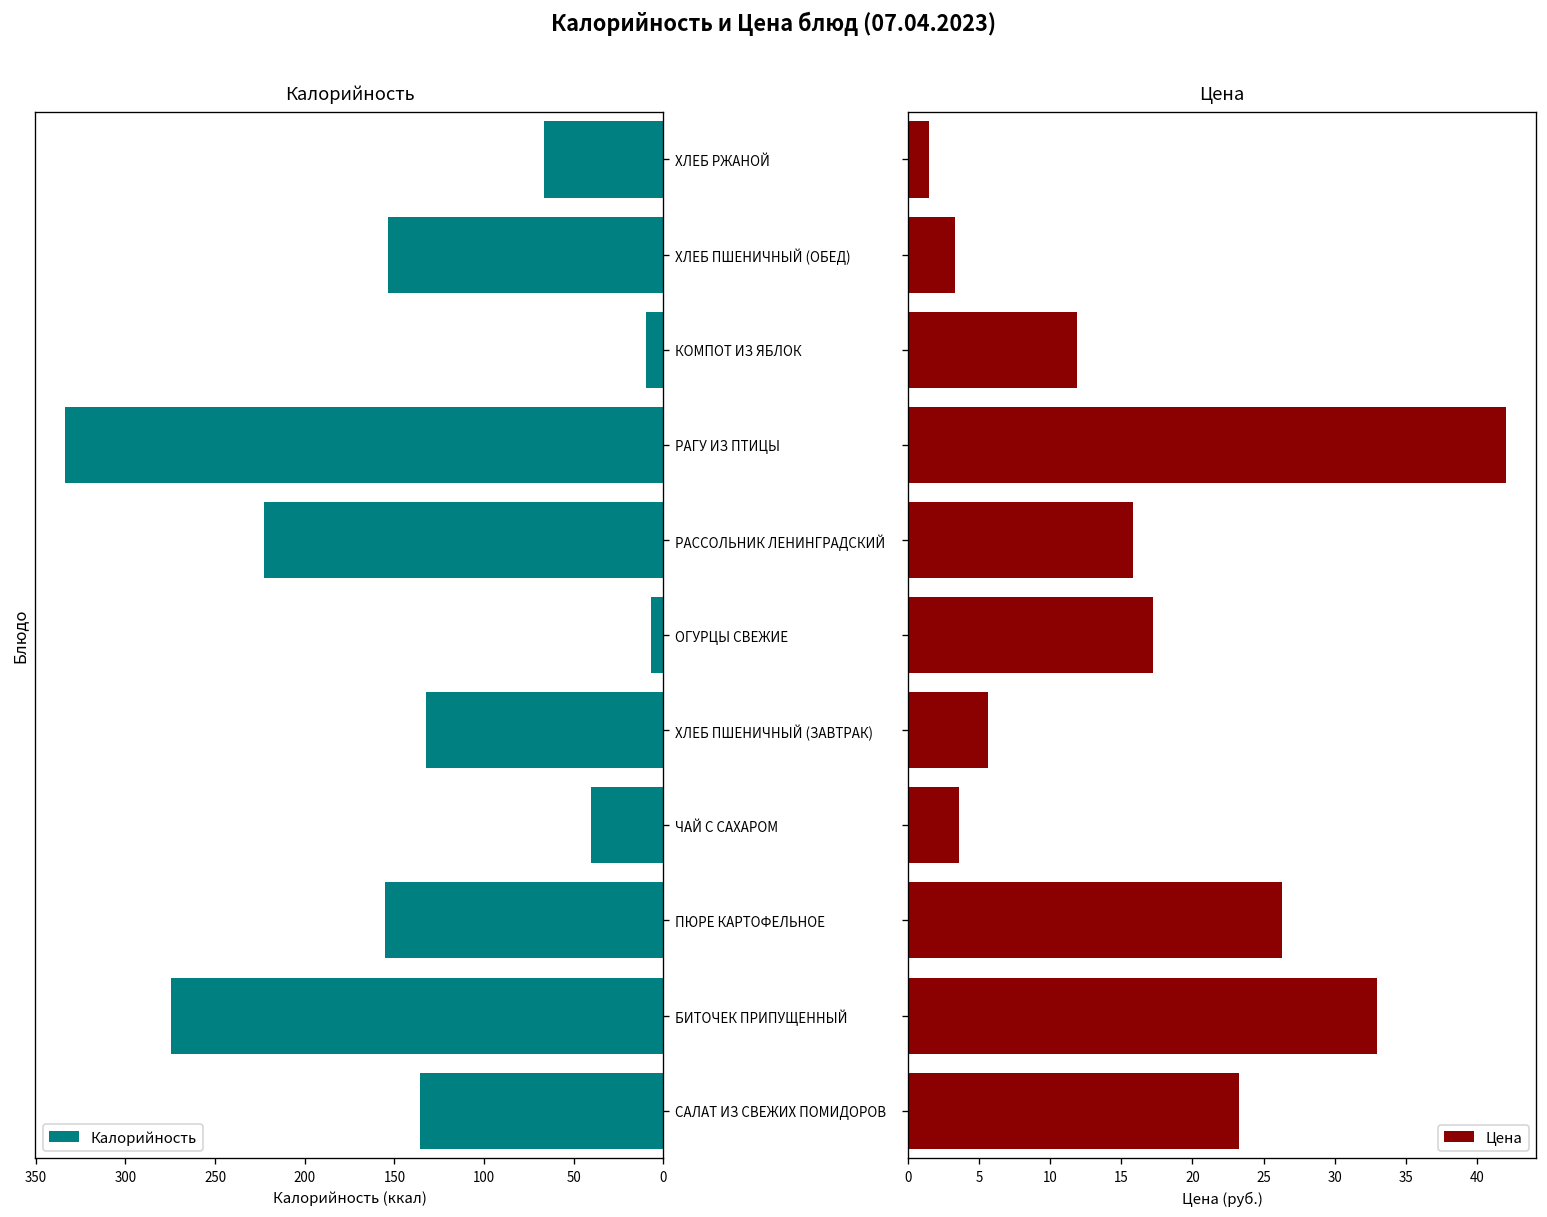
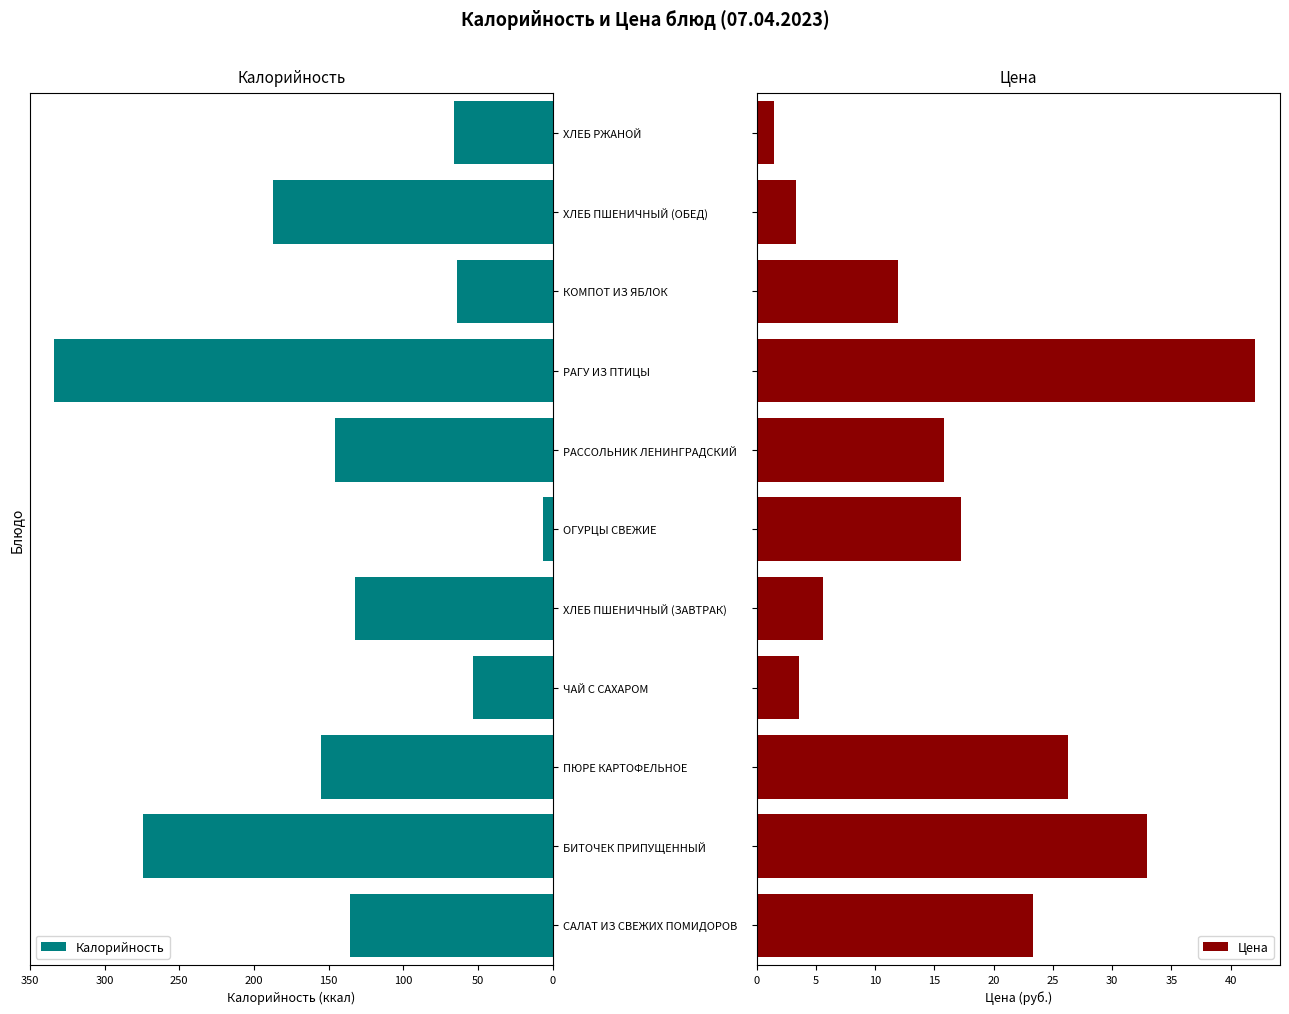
  {
    "Калорийность": {
      "ХЛЕБ РЖАНОЙ": 66,
-     "ХЛЕБ ПШЕНИЧНЫЙ (ОБЕД)": 153,
-     "КОМПОТ ИЗ ЯБЛОК": 10,
+     "ХЛЕБ ПШЕНИЧНЫЙ (ОБЕД)": 187,
+     "КОМПОТ ИЗ ЯБЛОК": 64,
      "РАГУ ИЗ ПТИЦЫ": 334,
-     "РАССОЛЬНИК ЛЕНИНГРАДСКИЙ": 223,
+     "РАССОЛЬНИК ЛЕНИНГРАДСКИЙ": 145,
      "ОГУРЦЫ СВЕЖИЕ": 7,
      "ХЛЕБ ПШЕНИЧНЫЙ (ЗАВТРАК)": 133,
-     "ЧАЙ С САХАРОМ": 40,
+     "ЧАЙ С САХАРОМ": 54,
      "ПЮРЕ КАРТОФЕЛЬНОЕ": 155,
      "БИТОЧЕК ПРИПУЩЕННЫЙ": 274,
      "САЛАТ ИЗ СВЕЖИХ ПОМИДОРОВ": 136
    }
  }
